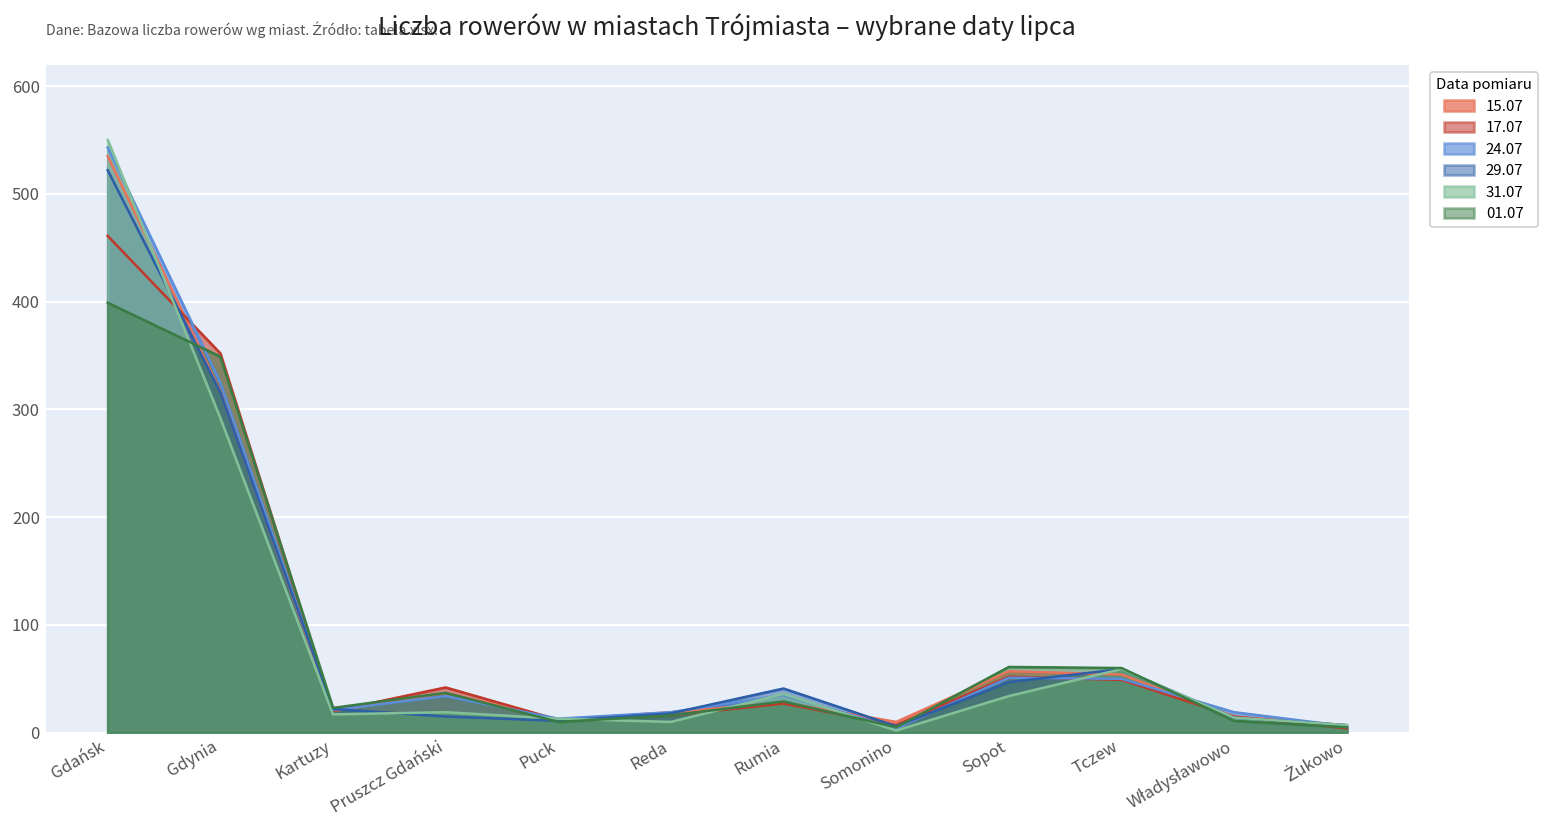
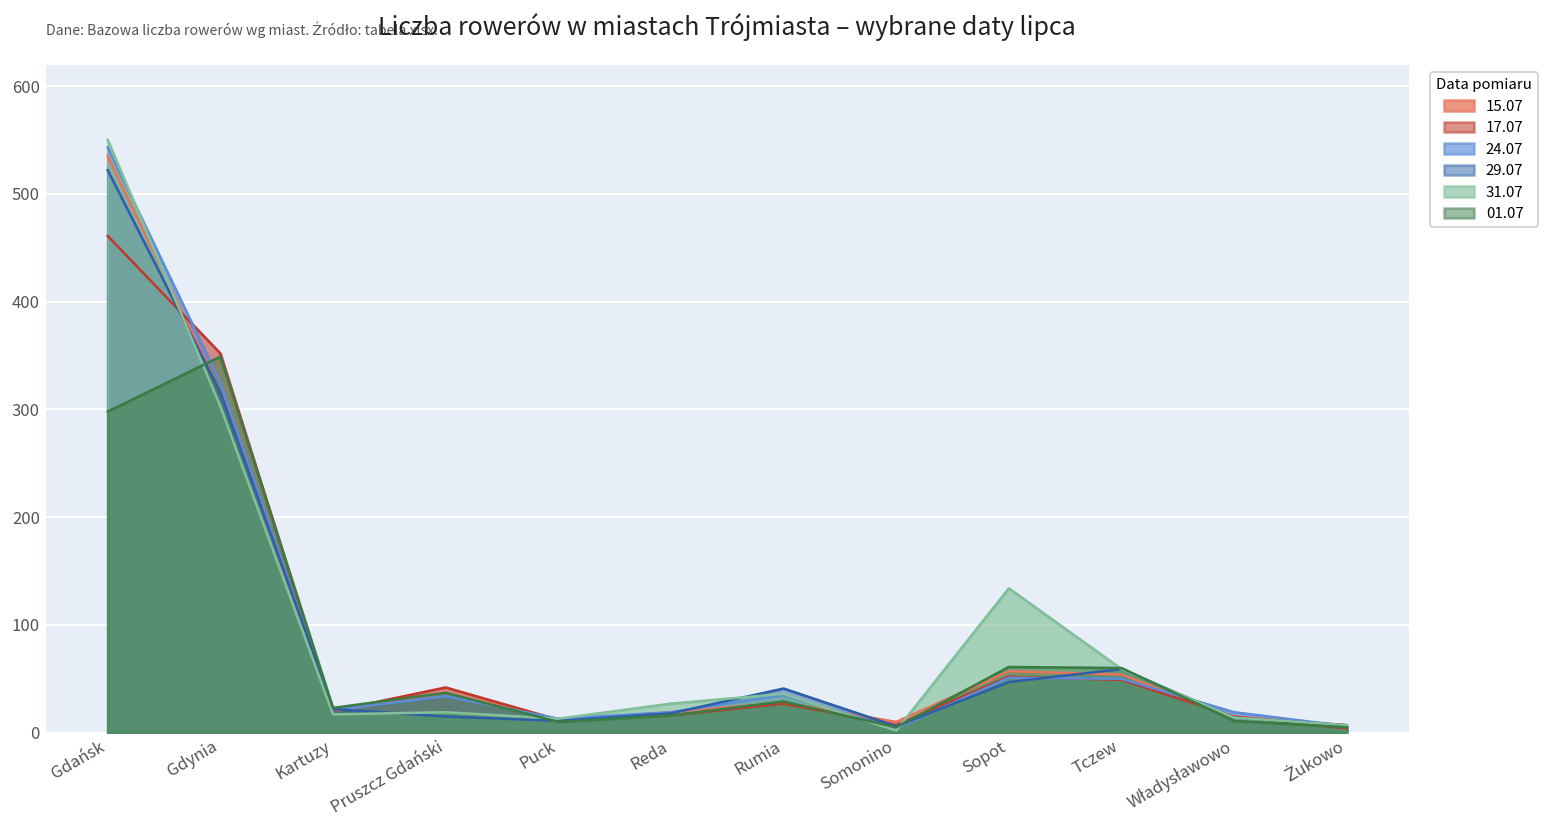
  {
    "31.07": {
      "Gdańsk": 550,
-     "Gdynia": 290,
+     "Gdynia": 300,
      "Kartuzy": 20,
      "Pruszcz Gdański": 20,
-     "Reda": 10,
-     "Sopot": 30
+     "Reda": 30,
+     "Sopot": 130
    },
    "01.07": {
-     "Gdańsk": 400,
+     "Gdańsk": 300,
      "Gdynia": 350,
      "Sopot": 60,
      "Władysławowo": 10
    }
  }
